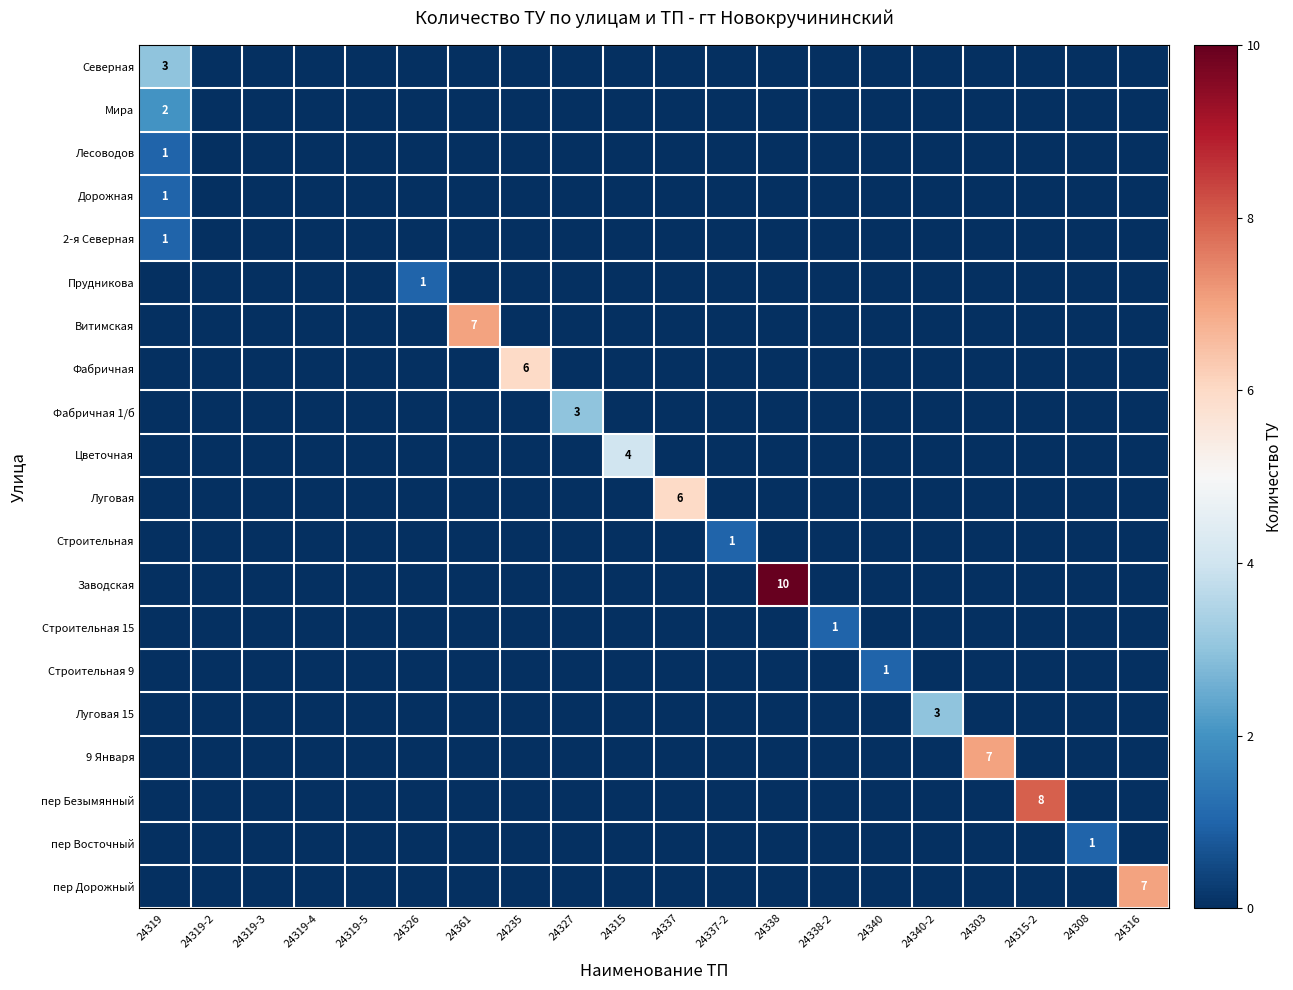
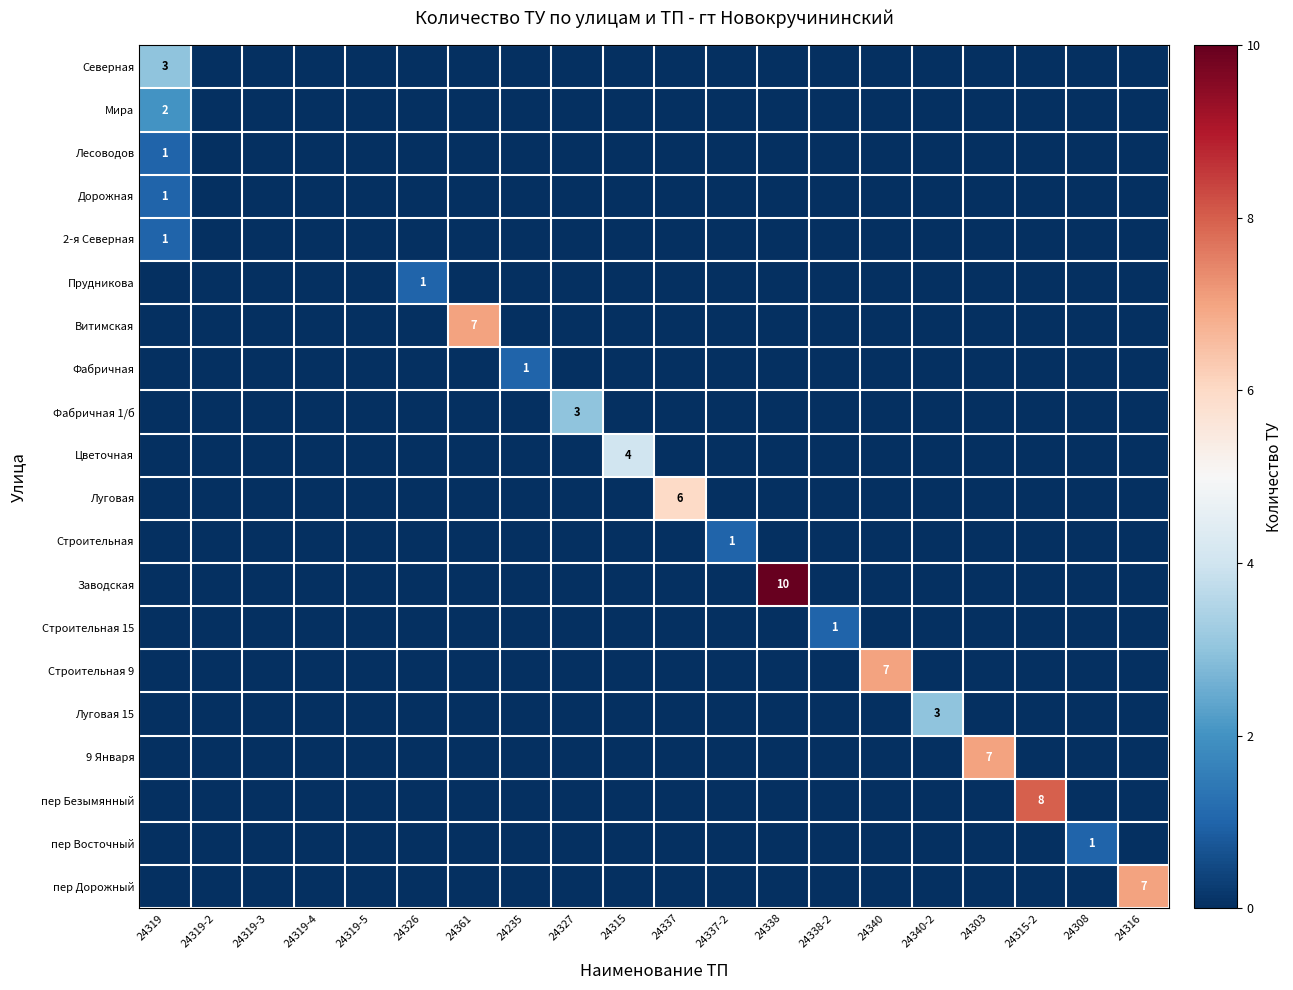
  {
    "Северная": {
      "24319": 3
    },
    "Мира": {
      "24319": 2
    },
    "Лесоводов": {
      "24319": 1
    },
    "Дорожная": {
      "24319": 1
    },
    "2-я Северная": {
      "24319": 1
    },
    "Прудникова": {
      "24326": 1
    },
    "Витимская": {
      "24361": 7
    },
    "Фабричная": {
-     "24235": 6
+     "24235": 1
    },
    "Фабричная 1/б": {
      "24327": 3
    },
    "Цветочная": {
      "24315": 4
    },
    "Луговая": {
      "24337": 6
    },
    "Строительная": {
      "24337-2": 1
    },
    "Заводская": {
      "24338": 10
    },
    "Строительная 15": {
      "24338-2": 1
    },
    "Строительная 9": {
-     "24340": 1
+     "24340": 7
    },
    "Луговая 15": {
      "24340-2": 3
    },
    "9 Января": {
      "24303": 7
    },
    "пер Безымянный": {
      "24315-2": 8
    },
    "пер Восточный": {
      "24308": 1
    },
    "пер Дорожный": {
      "24316": 7
    }
  }
